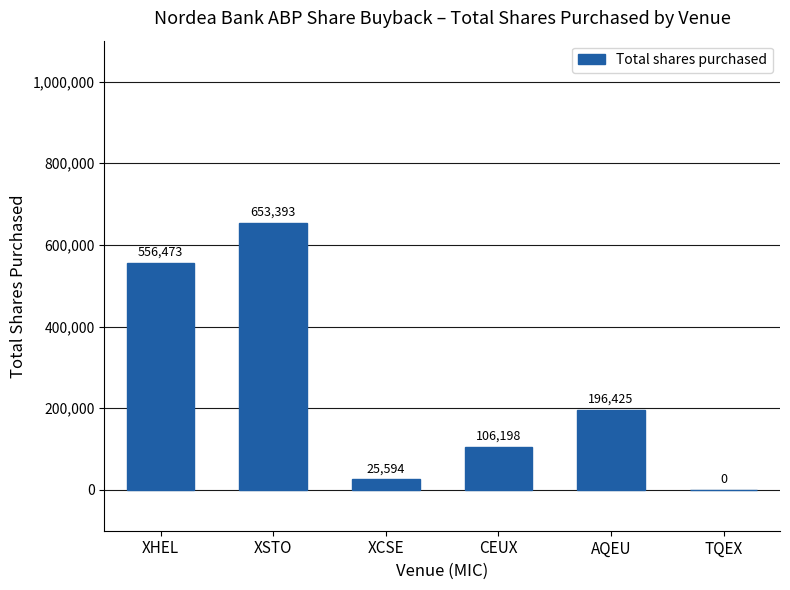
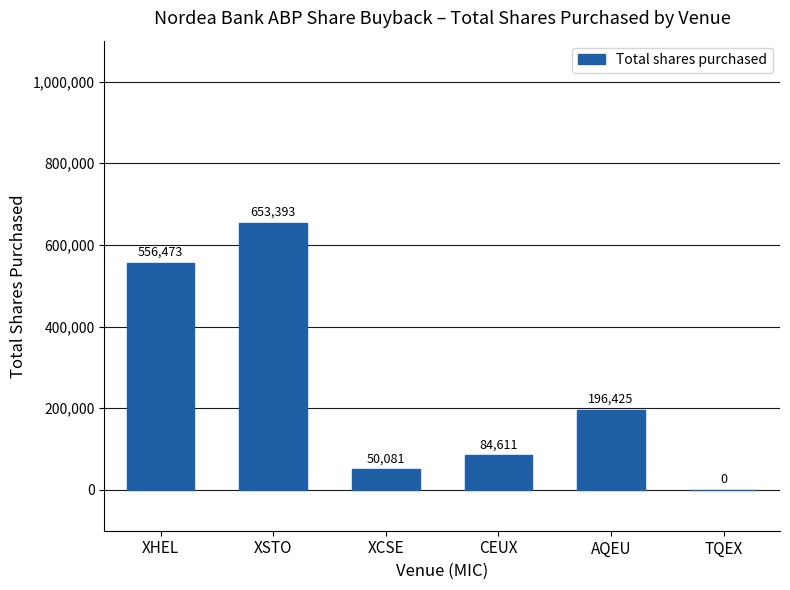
  {
    "XHEL": "556,473",
    "XSTO": "653,393",
-   "XCSE": "25,594",
-   "CEUX": "106,198",
+   "XCSE": "50,081",
+   "CEUX": "84,611",
    "AQEU": "196,425",
    "TQEX": "0"
  }
